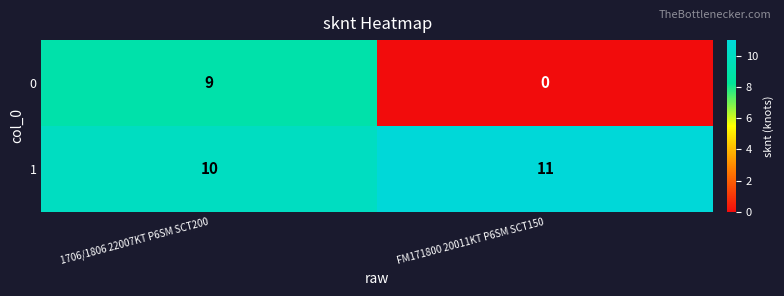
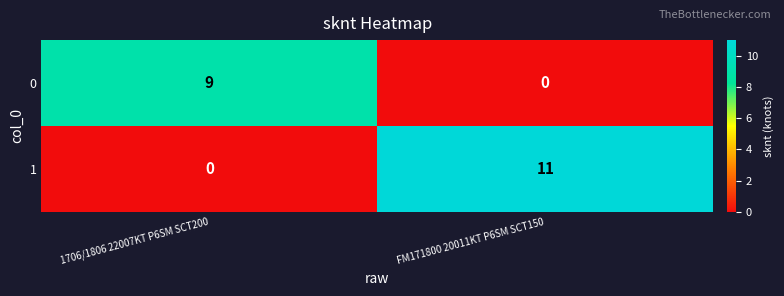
  {
    "0": {
      "1706/1806 22007KT P6SM SCT200": 9,
      "FM171800 20011KT P6SM SCT150": 0
    },
    "1": {
-     "1706/1806 22007KT P6SM SCT200": 10,
+     "1706/1806 22007KT P6SM SCT200": 0,
      "FM171800 20011KT P6SM SCT150": 11
    }
  }
